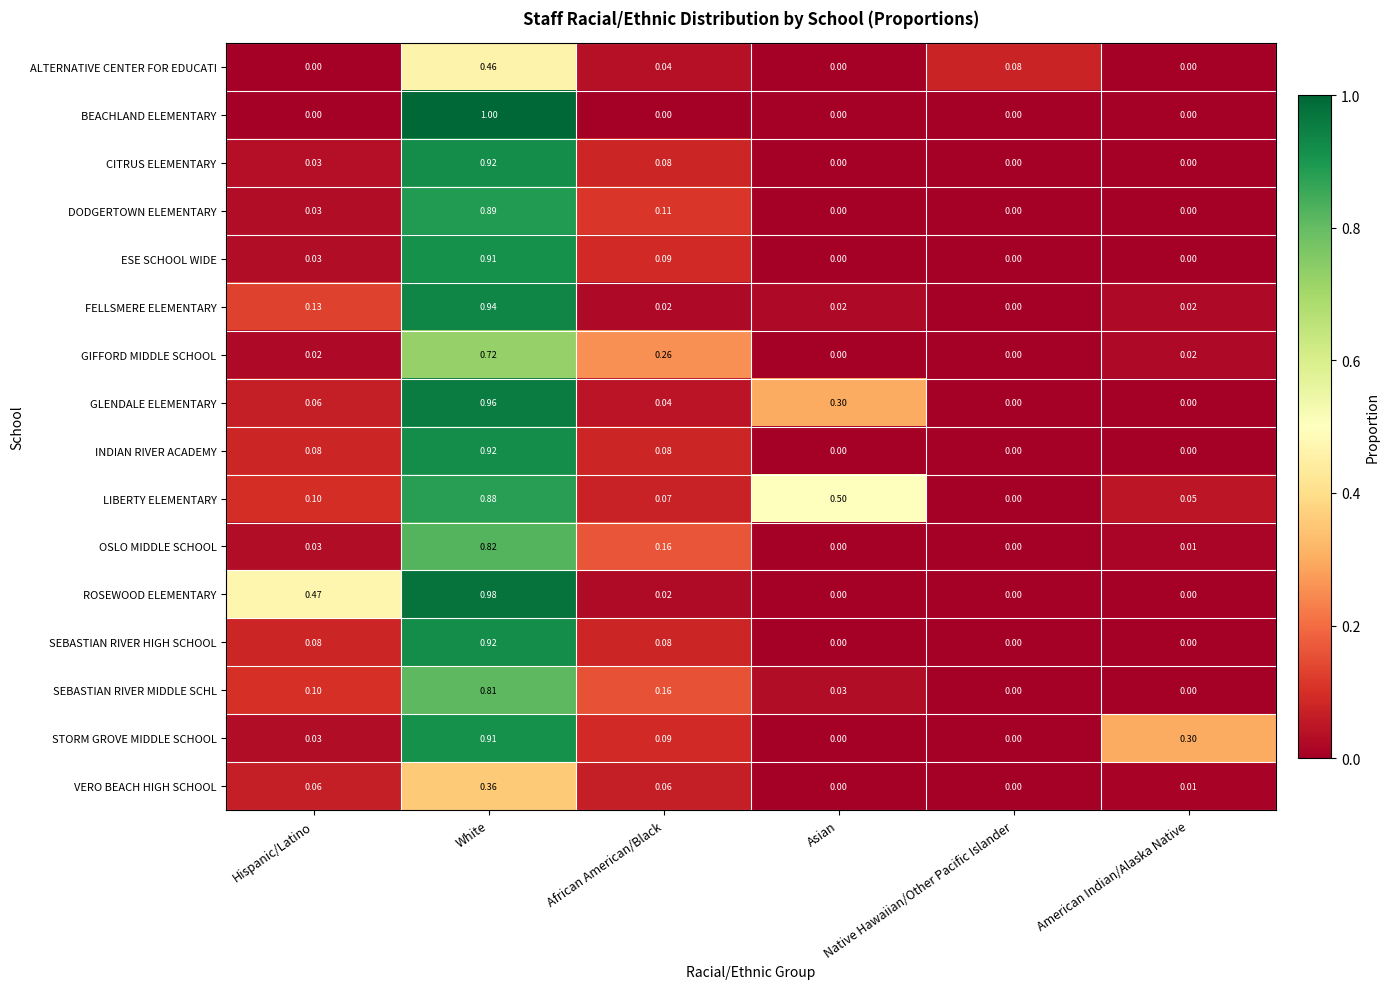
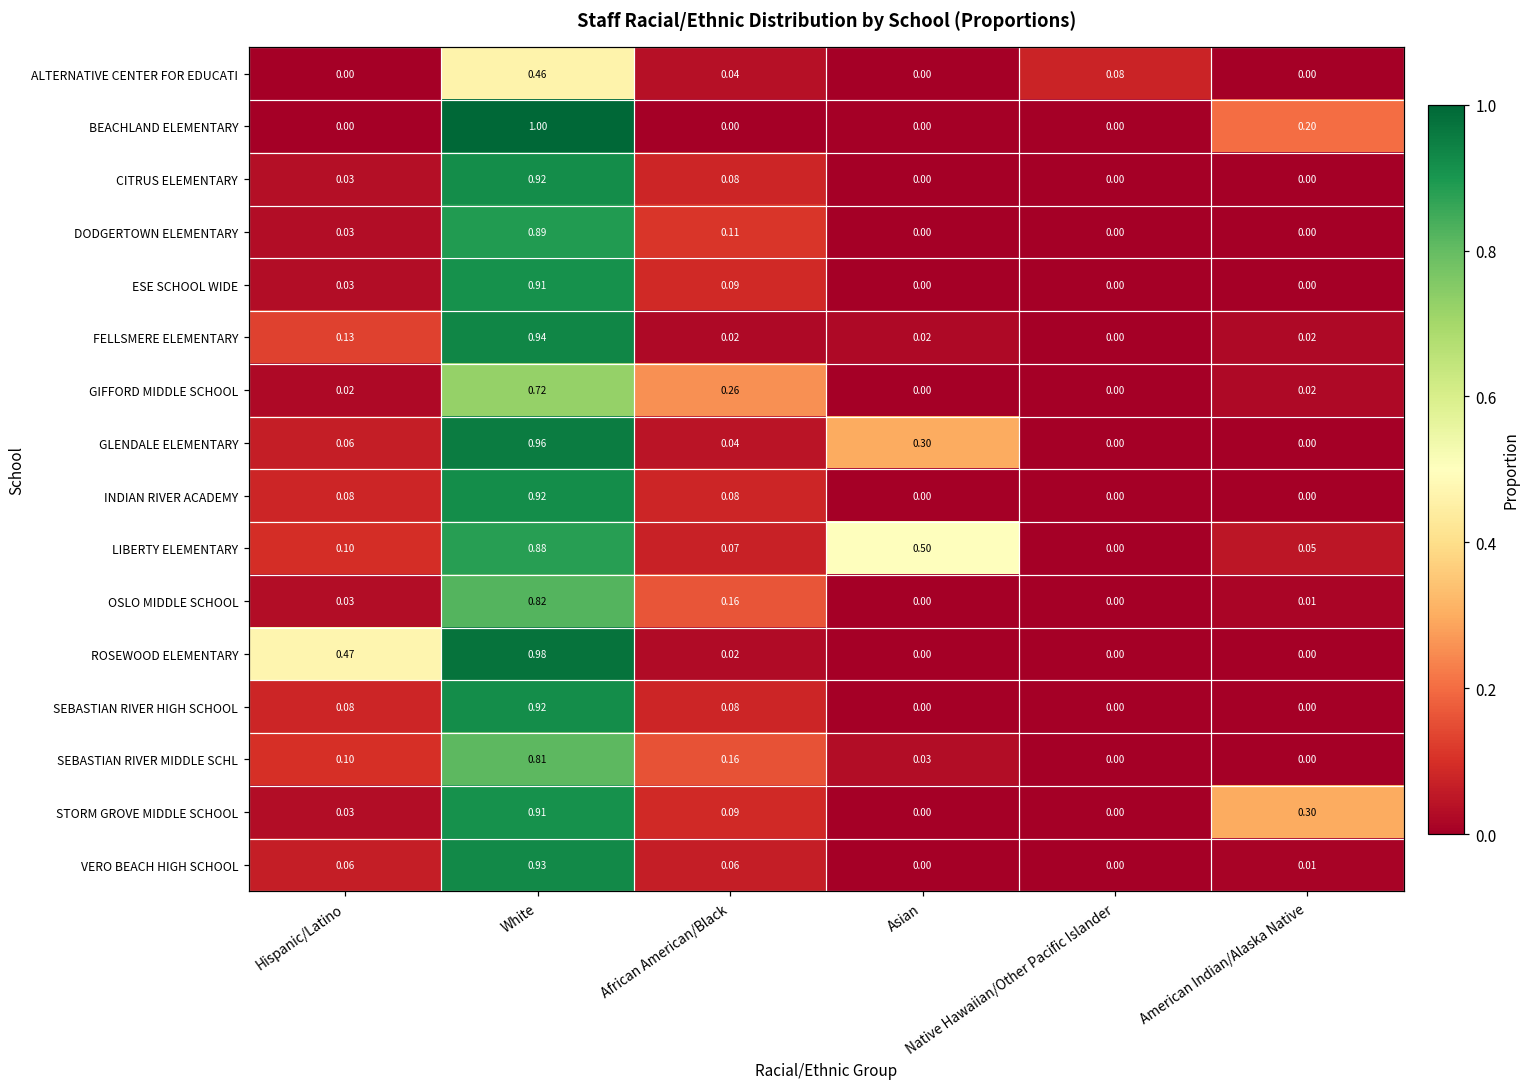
  {
    "ALTERNATIVE CENTER FOR EDUCATI": {
      "Hispanic/Latino": 0.00,
      "White": 0.46,
      "African American/Black": 0.04,
      "Asian": 0.00,
      "Native Hawaiian/Other Pacific Islander": 0.08,
      "American Indian/Alaska Native": 0.00
    },
    "BEACHLAND ELEMENTARY": {
      "Hispanic/Latino": 0.00,
      "White": 1.00,
      "African American/Black": 0.00,
      "Asian": 0.00,
      "Native Hawaiian/Other Pacific Islander": 0.00,
-     "American Indian/Alaska Native": 0.00
+     "American Indian/Alaska Native": 0.20
    },
    "CITRUS ELEMENTARY": {
      "Hispanic/Latino": 0.03,
      "White": 0.92,
      "African American/Black": 0.08,
      "Asian": 0.00,
      "Native Hawaiian/Other Pacific Islander": 0.00,
      "American Indian/Alaska Native": 0.00
    },
    "DODGERTOWN ELEMENTARY": {
      "Hispanic/Latino": 0.03,
      "White": 0.89,
      "African American/Black": 0.11,
      "Asian": 0.00,
      "Native Hawaiian/Other Pacific Islander": 0.00,
      "American Indian/Alaska Native": 0.00
    },
    "ESE SCHOOL WIDE": {
      "Hispanic/Latino": 0.03,
      "White": 0.91,
      "African American/Black": 0.09,
      "Asian": 0.00,
      "Native Hawaiian/Other Pacific Islander": 0.00,
      "American Indian/Alaska Native": 0.00
    },
    "FELLSMERE ELEMENTARY": {
      "Hispanic/Latino": 0.13,
      "White": 0.94,
      "African American/Black": 0.02,
      "Asian": 0.02,
      "Native Hawaiian/Other Pacific Islander": 0.00,
      "American Indian/Alaska Native": 0.02
    },
    "GIFFORD MIDDLE SCHOOL": {
      "Hispanic/Latino": 0.02,
      "White": 0.72,
      "African American/Black": 0.26,
      "Asian": 0.00,
      "Native Hawaiian/Other Pacific Islander": 0.00,
      "American Indian/Alaska Native": 0.02
    },
    "GLENDALE ELEMENTARY": {
      "Hispanic/Latino": 0.06,
      "White": 0.96,
      "African American/Black": 0.04,
      "Asian": 0.30,
      "Native Hawaiian/Other Pacific Islander": 0.00,
      "American Indian/Alaska Native": 0.00
    },
    "INDIAN RIVER ACADEMY": {
      "Hispanic/Latino": 0.08,
      "White": 0.92,
      "African American/Black": 0.08,
      "Asian": 0.00,
      "Native Hawaiian/Other Pacific Islander": 0.00,
      "American Indian/Alaska Native": 0.00
    },
    "LIBERTY ELEMENTARY": {
      "Hispanic/Latino": 0.10,
      "White": 0.88,
      "African American/Black": 0.07,
      "Asian": 0.50,
      "Native Hawaiian/Other Pacific Islander": 0.00,
      "American Indian/Alaska Native": 0.05
    },
    "OSLO MIDDLE SCHOOL": {
      "Hispanic/Latino": 0.03,
      "White": 0.82,
      "African American/Black": 0.16,
      "Asian": 0.00,
      "Native Hawaiian/Other Pacific Islander": 0.00,
      "American Indian/Alaska Native": 0.01
    },
    "ROSEWOOD ELEMENTARY": {
      "Hispanic/Latino": 0.47,
      "White": 0.98,
      "African American/Black": 0.02,
      "Asian": 0.00,
      "Native Hawaiian/Other Pacific Islander": 0.00,
      "American Indian/Alaska Native": 0.00
    },
    "SEBASTIAN RIVER HIGH SCHOOL": {
      "Hispanic/Latino": 0.08,
      "White": 0.92,
      "African American/Black": 0.08,
      "Asian": 0.00,
      "Native Hawaiian/Other Pacific Islander": 0.00,
      "American Indian/Alaska Native": 0.00
    },
    "SEBASTIAN RIVER MIDDLE SCHL": {
      "Hispanic/Latino": 0.10,
      "White": 0.81,
      "African American/Black": 0.16,
      "Asian": 0.03,
      "Native Hawaiian/Other Pacific Islander": 0.00,
      "American Indian/Alaska Native": 0.00
    },
    "STORM GROVE MIDDLE SCHOOL": {
      "Hispanic/Latino": 0.03,
      "White": 0.91,
      "African American/Black": 0.09,
      "Asian": 0.00,
      "Native Hawaiian/Other Pacific Islander": 0.00,
      "American Indian/Alaska Native": 0.30
    },
    "VERO BEACH HIGH SCHOOL": {
      "Hispanic/Latino": 0.06,
-     "White": 0.36,
+     "White": 0.93,
      "African American/Black": 0.06,
      "Asian": 0.00,
      "Native Hawaiian/Other Pacific Islander": 0.00,
      "American Indian/Alaska Native": 0.01
    }
  }
